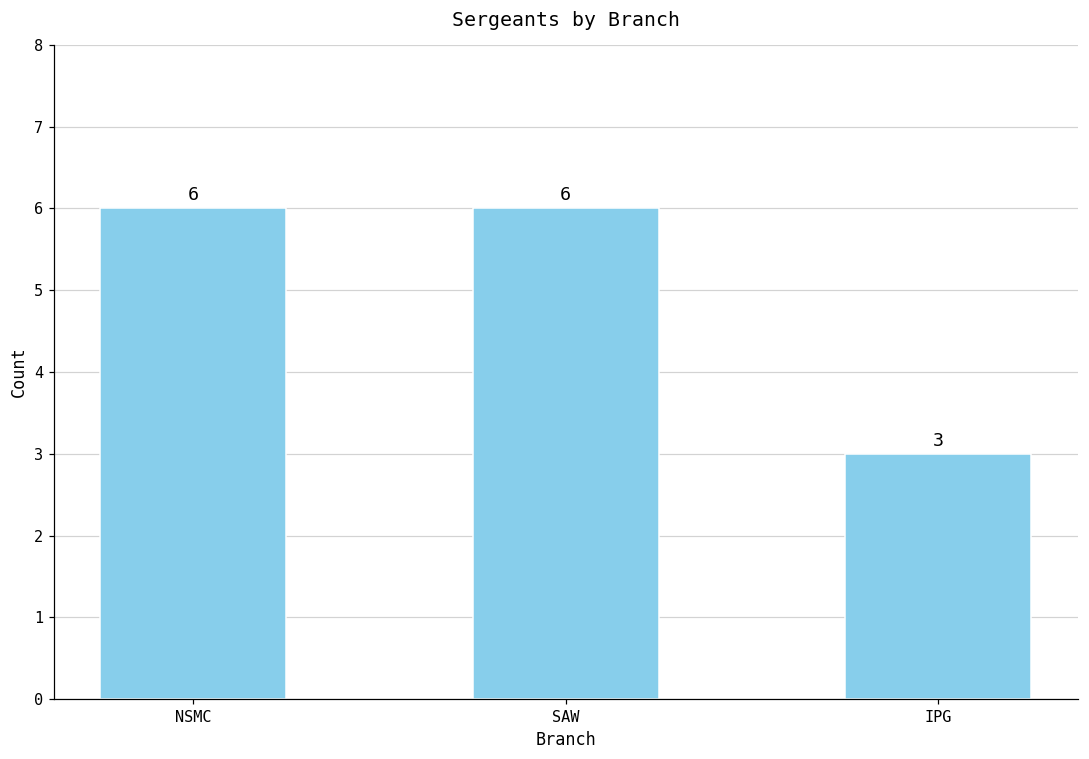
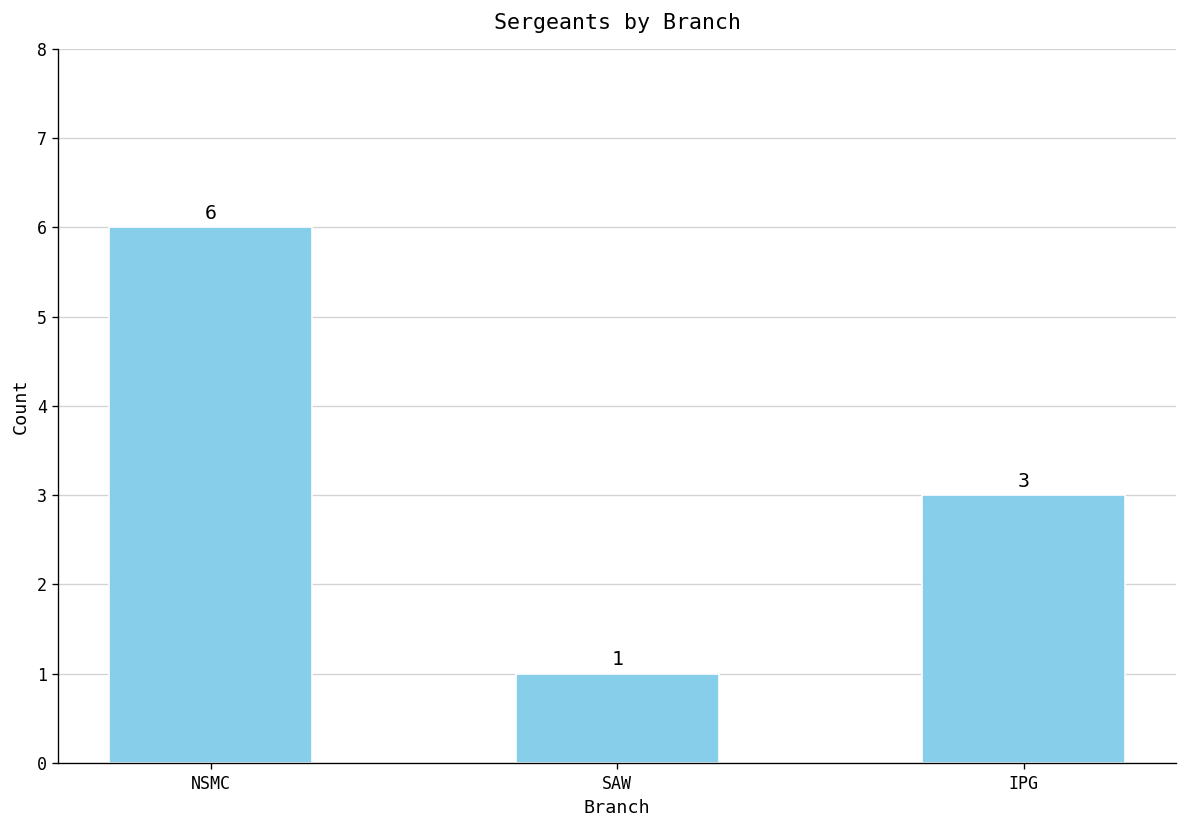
  {
    "NSMC": 6,
-   "SAW": 6,
+   "SAW": 1,
    "IPG": 3
  }
